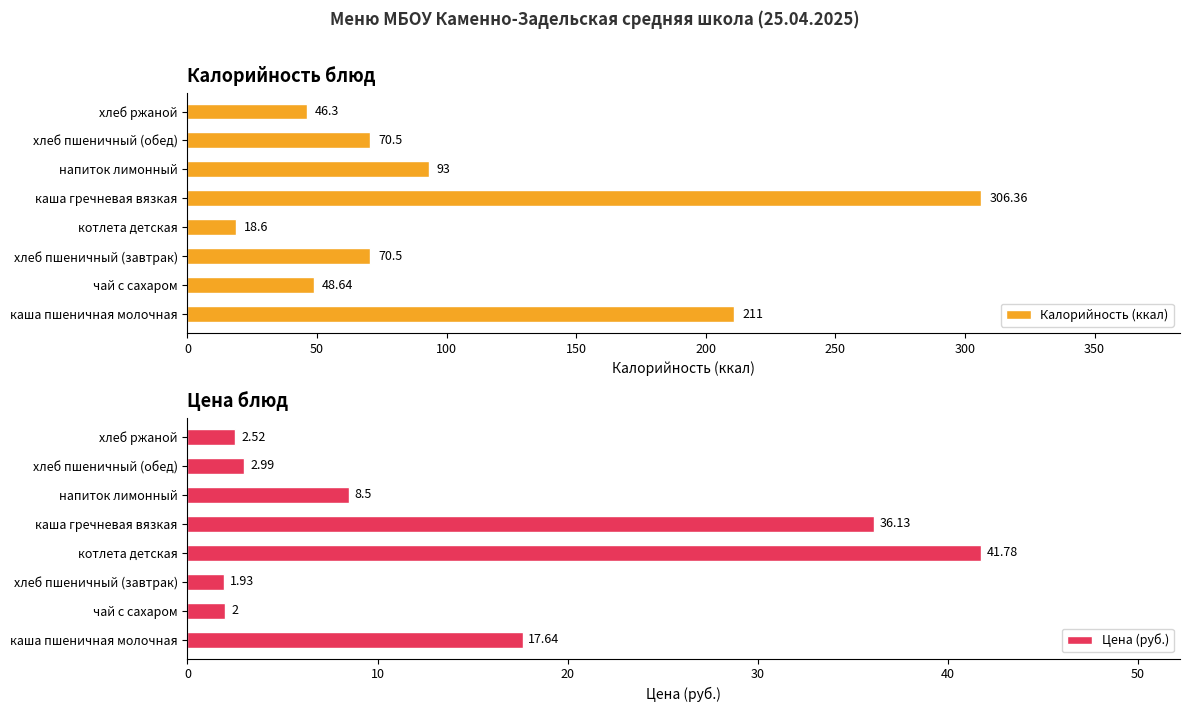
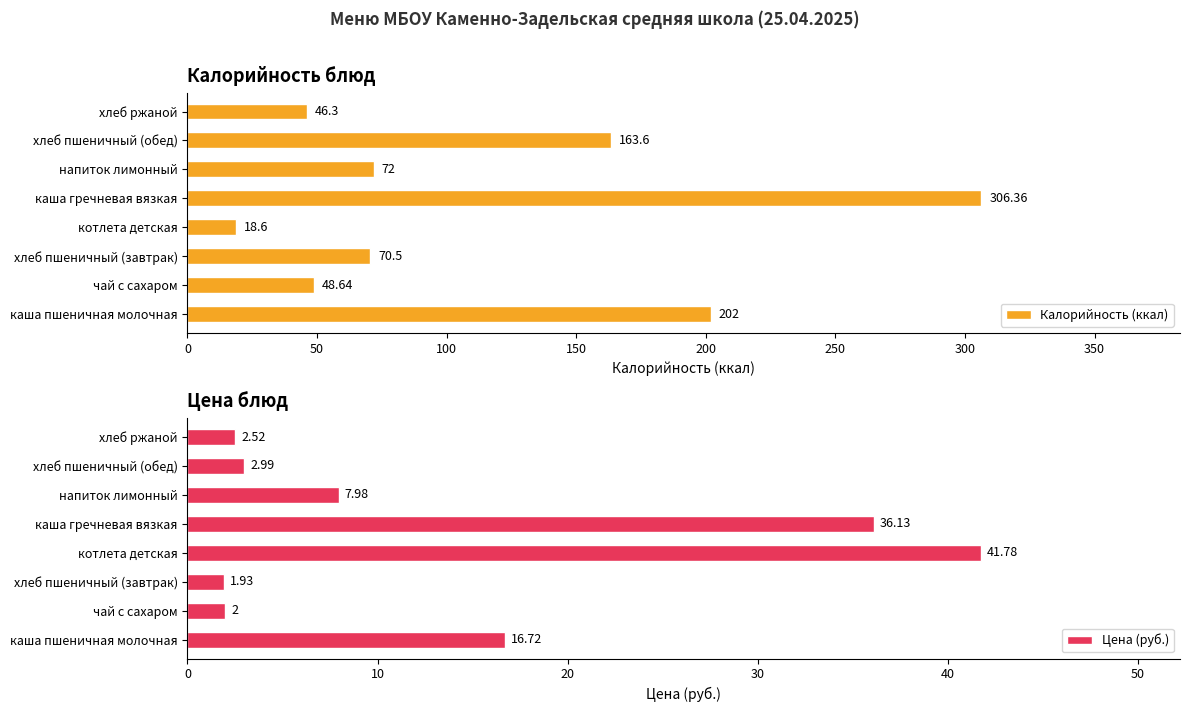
  {
    "Калорийность блюд": {
      "хлеб ржаной": 46.3,
-     "хлеб пшеничный (обед)": 70.5,
-     "напиток лимонный": 93,
+     "хлеб пшеничный (обед)": 163.6,
+     "напиток лимонный": 72,
      "каша гречневая вязкая": 306.36,
      "котлета детская": 18.6,
      "хлеб пшеничный (завтрак)": 70.5,
      "чай с сахаром": 48.64,
-     "каша пшеничная молочная": 211
+     "каша пшеничная молочная": 202
    },
    "Цена блюд": {
      "хлеб ржаной": 2.52,
      "хлеб пшеничный (обед)": 2.99,
-     "напиток лимонный": 8.5,
+     "напиток лимонный": 7.98,
      "каша гречневая вязкая": 36.13,
      "котлета детская": 41.78,
      "хлеб пшеничный (завтрак)": 1.93,
      "чай с сахаром": 2,
-     "каша пшеничная молочная": 17.64
+     "каша пшеничная молочная": 16.72
    }
  }
